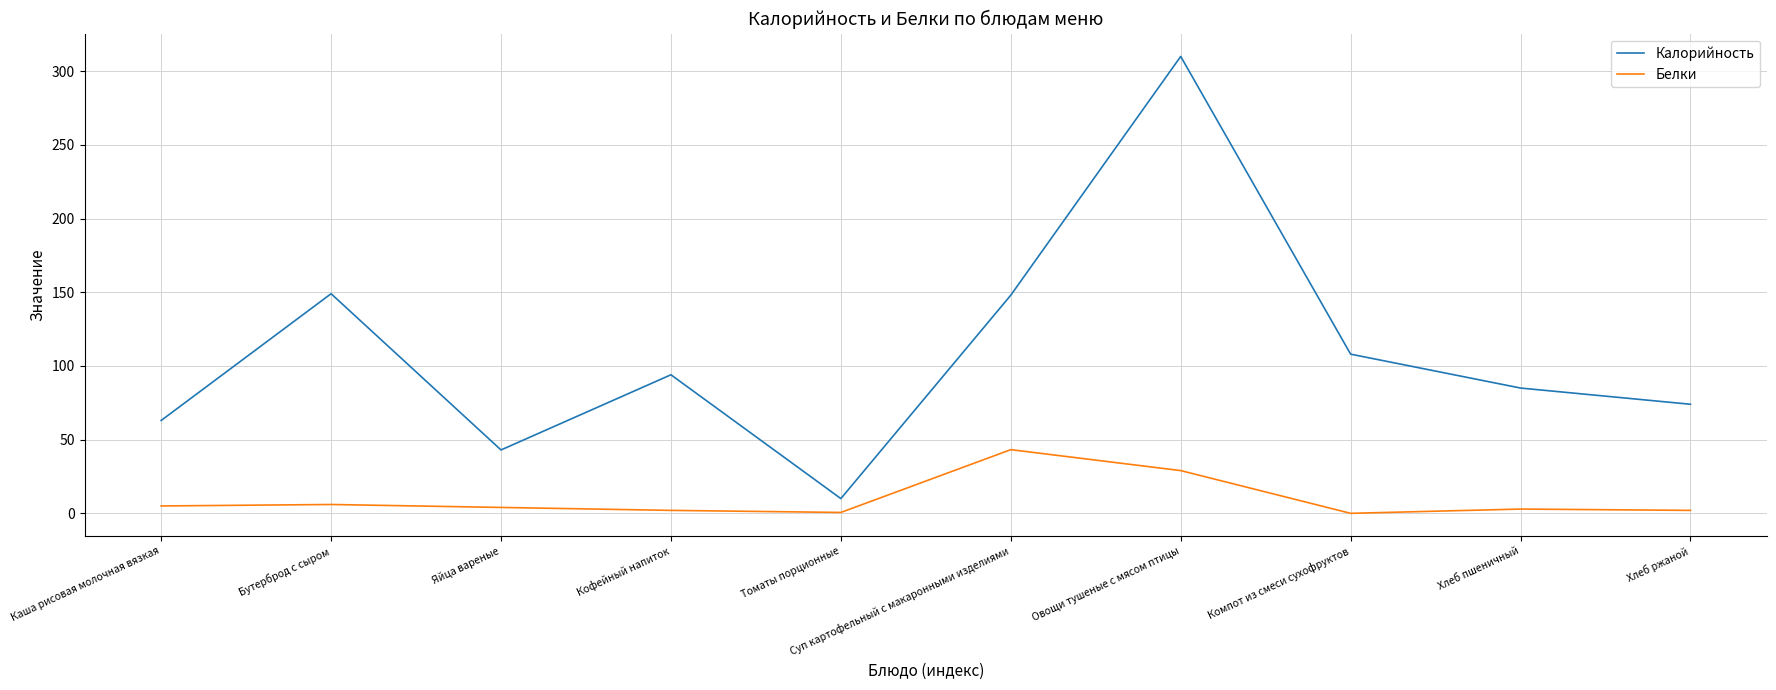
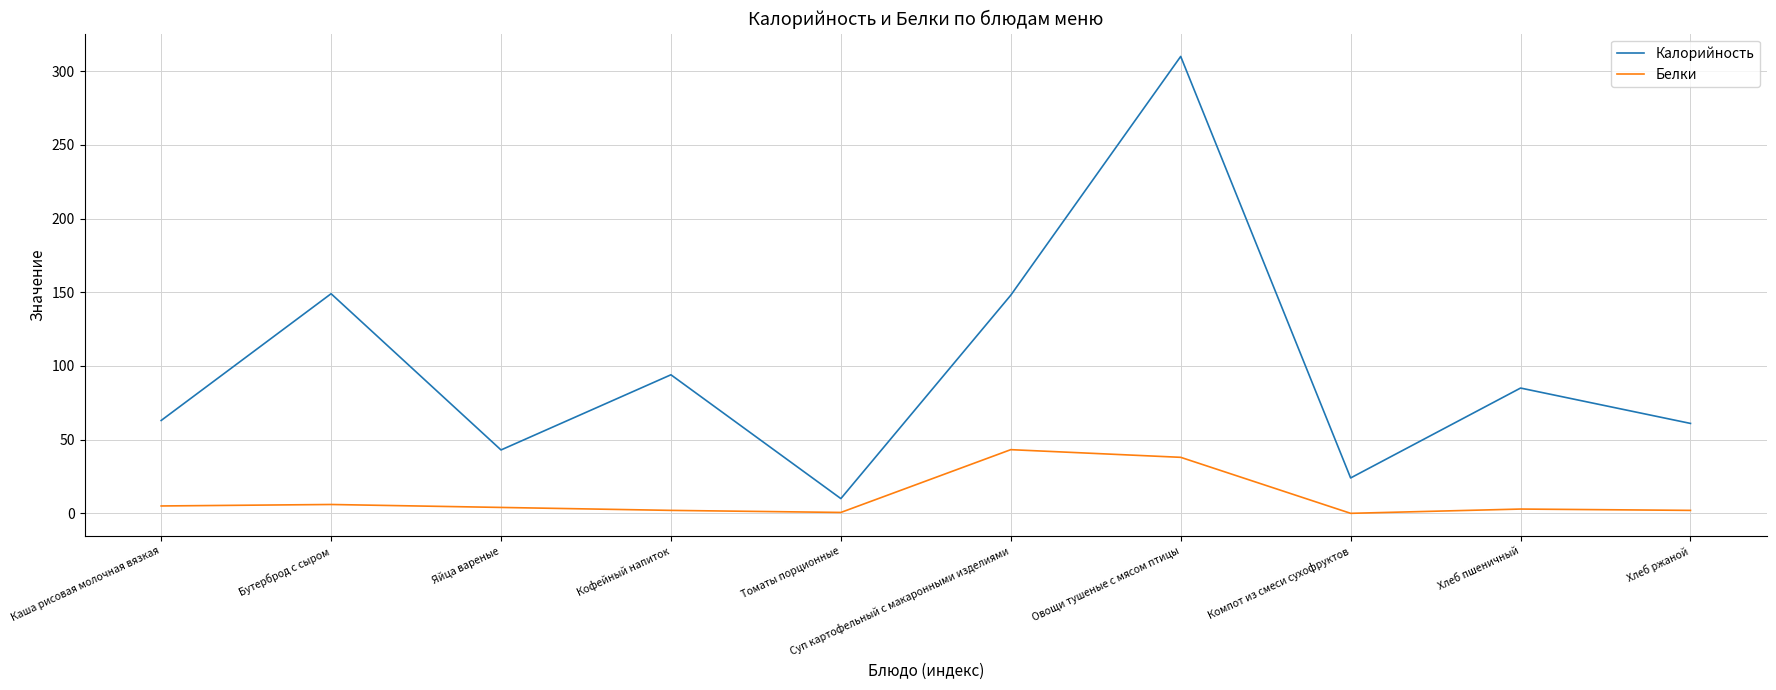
  {
    "Калорийность": {
      "Каша рисовая молочная вязкая": 63,
      "Бутерброд с сыром": 149,
      "Яйца вареные": 43,
      "Кофейный напиток": 94,
      "Томаты порционные": 10,
      "Суп картофельный с макаронными изделиями": 148,
      "Овощи тушеные с мясом птицы": 310,
-     "Компот из смеси сухофруктов": 108,
+     "Компот из смеси сухофруктов": 24,
      "Хлеб пшеничный": 85,
-     "Хлеб ржаной": 74
+     "Хлеб ржаной": 61
    },
    "Белки": {
      "Каша рисовая молочная вязкая": 5,
      "Бутерброд с сыром": 6,
      "Яйца вареные": 4,
      "Кофейный напиток": 2,
      "Томаты порционные": 1,
      "Суп картофельный с макаронными изделиями": 43,
-     "Овощи тушеные с мясом птицы": 29,
+     "Овощи тушеные с мясом птицы": 38,
      "Компот из смеси сухофруктов": 0,
      "Хлеб пшеничный": 3,
      "Хлеб ржаной": 2
    }
  }
